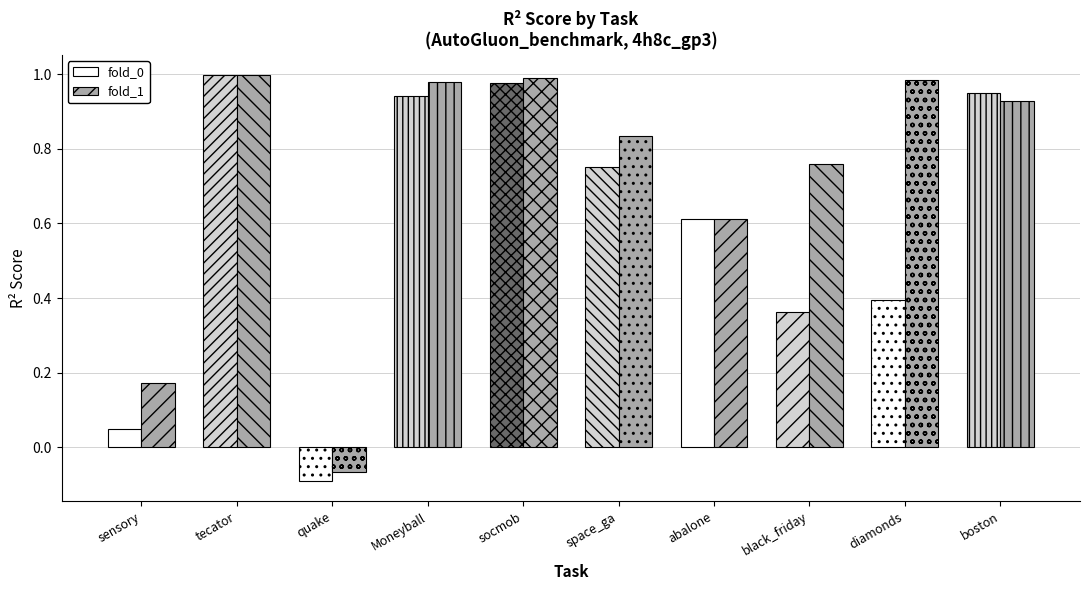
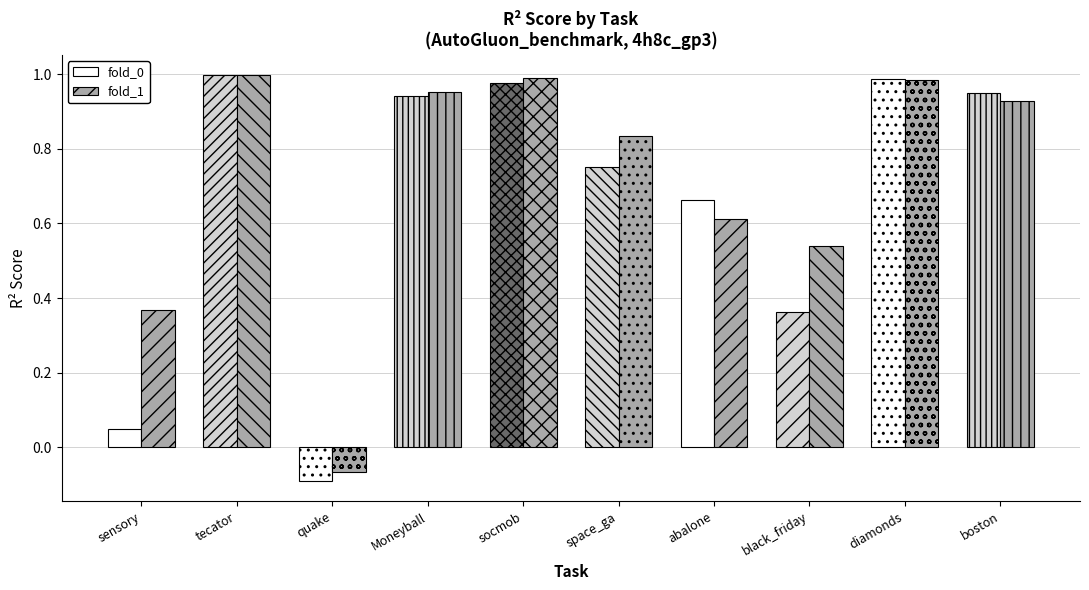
  {
    "fold_0": {
      "sensory": 0.05,
      "tecator": 1.00,
      "quake": -0.09,
      "Moneyball": 0.94,
      "socmob": 0.98,
      "space_ga": 0.75,
-     "abalone": 0.61,
+     "abalone": 0.66,
      "black_friday": 0.36,
-     "diamonds": 0.40,
+     "diamonds": 0.99,
      "boston": 0.95
    },
    "fold_1": {
-     "sensory": 0.17,
+     "sensory": 0.37,
      "tecator": 1.00,
      "quake": -0.07,
-     "Moneyball": 0.98,
+     "Moneyball": 0.95,
      "socmob": 0.99,
      "space_ga": 0.83,
      "abalone": 0.61,
-     "black_friday": 0.76,
+     "black_friday": 0.54,
      "diamonds": 0.98,
      "boston": 0.93
    }
  }
